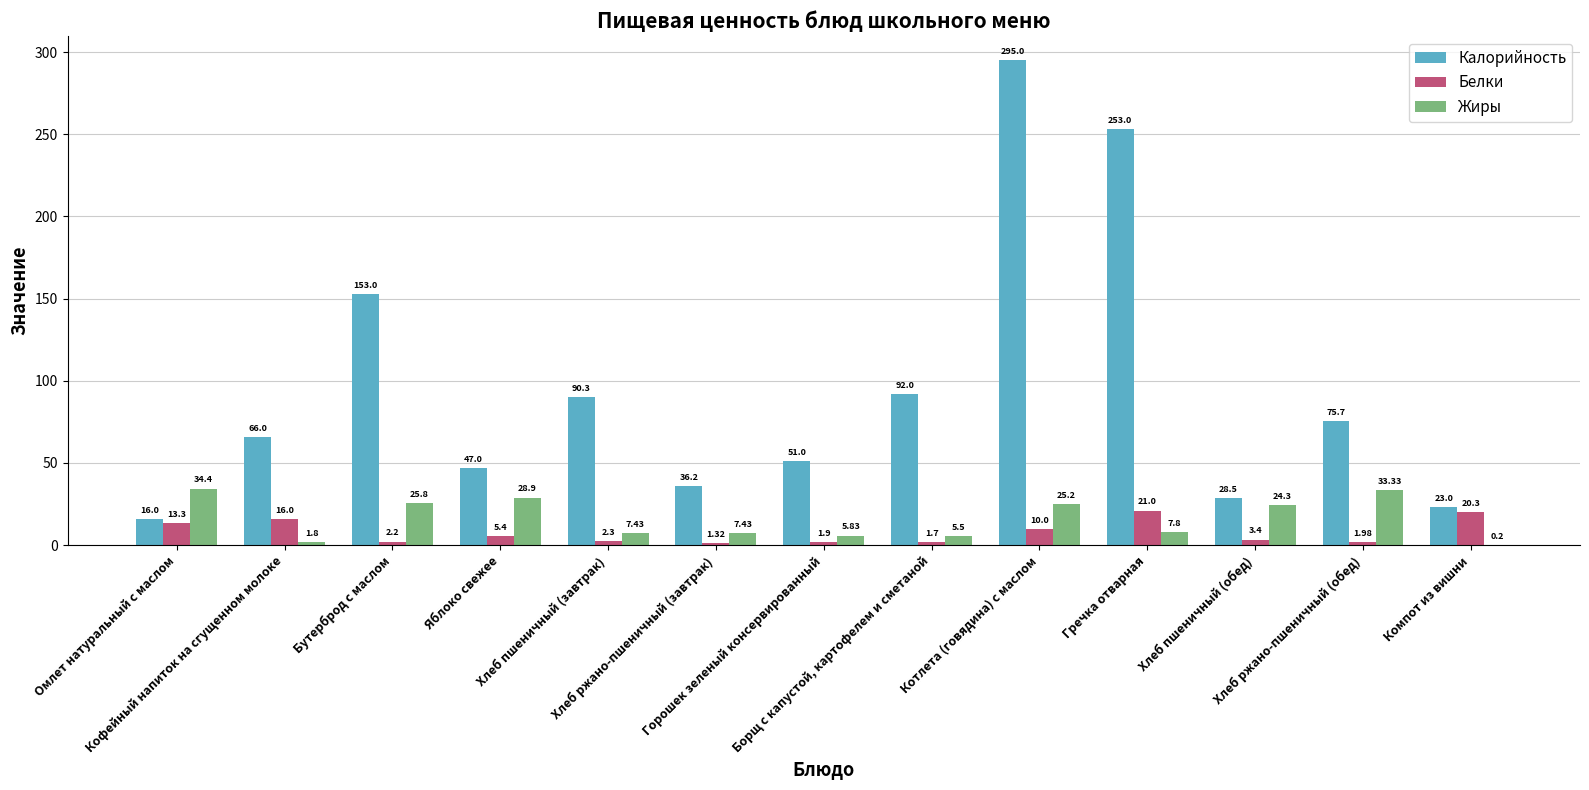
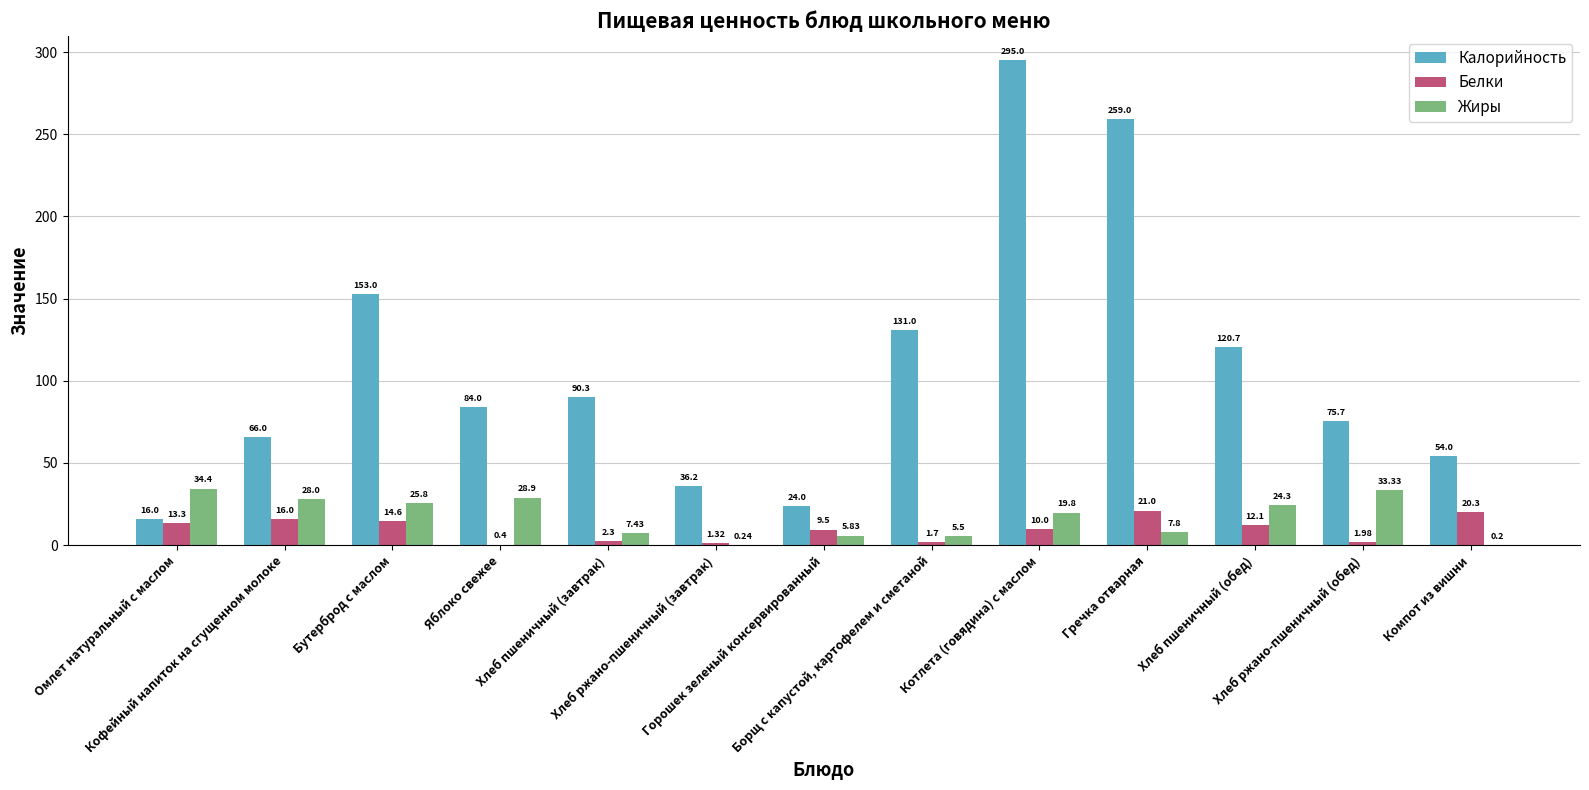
  {
    "Калорийность": {
      "Омлет натуральный с маслом": 16.0,
      "Кофейный напиток на сгущенном молоке": 66.0,
      "Бутерброд с маслом": 153.0,
-     "Яблоко свежее": 47.0,
+     "Яблоко свежее": 84.0,
      "Хлеб пшеничный (завтрак)": 90.3,
      "Хлеб ржано-пшеничный (завтрак)": 36.2,
-     "Горошек зеленый консервированный": 51.0,
-     "Борщ с капустой, картофелем и сметаной": 92.0,
+     "Горошек зеленый консервированный": 24.0,
+     "Борщ с капустой, картофелем и сметаной": 131.0,
      "Котлета (говядина) с маслом": 295.0,
-     "Гречка отварная": 253.0,
-     "Хлеб пшеничный (обед)": 28.5,
+     "Гречка отварная": 259.0,
+     "Хлеб пшеничный (обед)": 120.7,
      "Хлеб ржано-пшеничный (обед)": 75.7,
-     "Компот из вишни": 23.0
+     "Компот из вишни": 54.0
    },
    "Белки": {
      "Омлет натуральный с маслом": 13.3,
      "Кофейный напиток на сгущенном молоке": 16.0,
-     "Бутерброд с маслом": 2.2,
-     "Яблоко свежее": 5.4,
+     "Бутерброд с маслом": 14.6,
+     "Яблоко свежее": 0.4,
      "Хлеб пшеничный (завтрак)": 2.3,
      "Хлеб ржано-пшеничный (завтрак)": 1.32,
-     "Горошек зеленый консервированный": 1.9,
+     "Горошек зеленый консервированный": 9.5,
      "Борщ с капустой, картофелем и сметаной": 1.7,
      "Котлета (говядина) с маслом": 10.0,
      "Гречка отварная": 21.0,
-     "Хлеб пшеничный (обед)": 3.4,
+     "Хлеб пшеничный (обед)": 12.1,
      "Хлеб ржано-пшеничный (обед)": 1.98,
      "Компот из вишни": 20.3
    },
    "Жиры": {
      "Омлет натуральный с маслом": 34.4,
-     "Кофейный напиток на сгущенном молоке": 1.8,
+     "Кофейный напиток на сгущенном молоке": 28.0,
      "Бутерброд с маслом": 25.8,
      "Яблоко свежее": 28.9,
      "Хлеб пшеничный (завтрак)": 7.43,
-     "Хлеб ржано-пшеничный (завтрак)": 7.43,
+     "Хлеб ржано-пшеничный (завтрак)": 0.24,
      "Горошек зеленый консервированный": 5.83,
      "Борщ с капустой, картофелем и сметаной": 5.5,
-     "Котлета (говядина) с маслом": 25.2,
+     "Котлета (говядина) с маслом": 19.8,
      "Гречка отварная": 7.8,
      "Хлеб пшеничный (обед)": 24.3,
      "Хлеб ржано-пшеничный (обед)": 33.33,
      "Компот из вишни": 0.2
    }
  }
